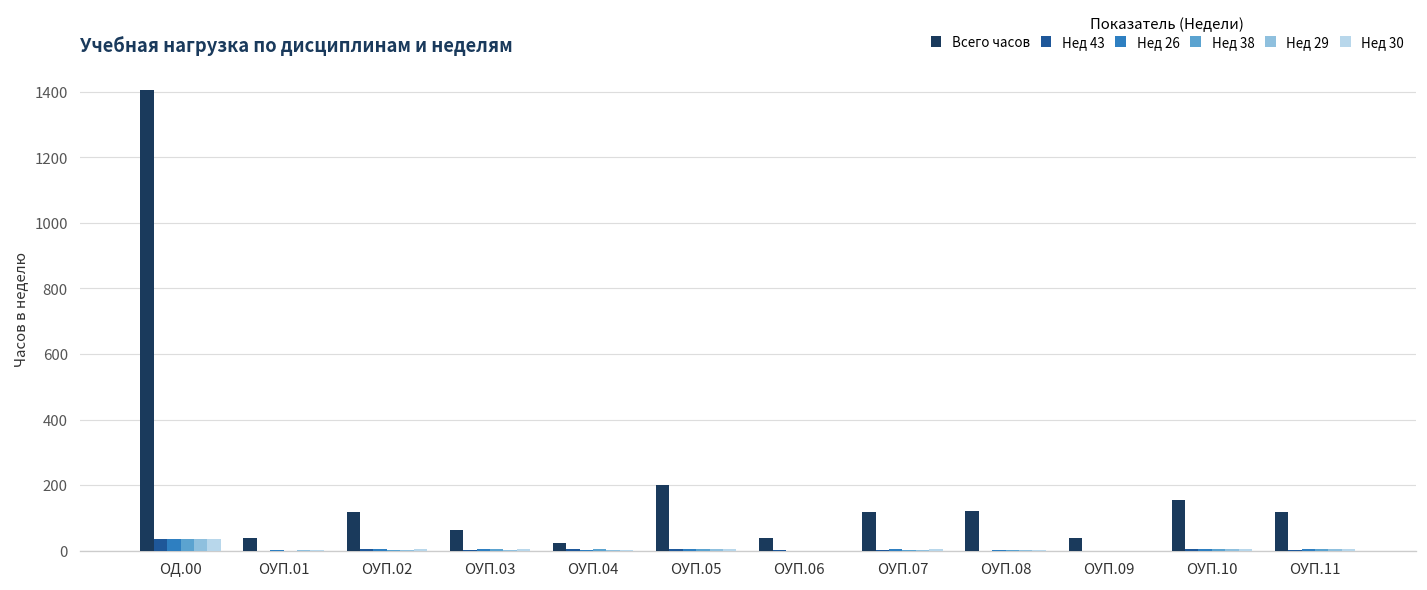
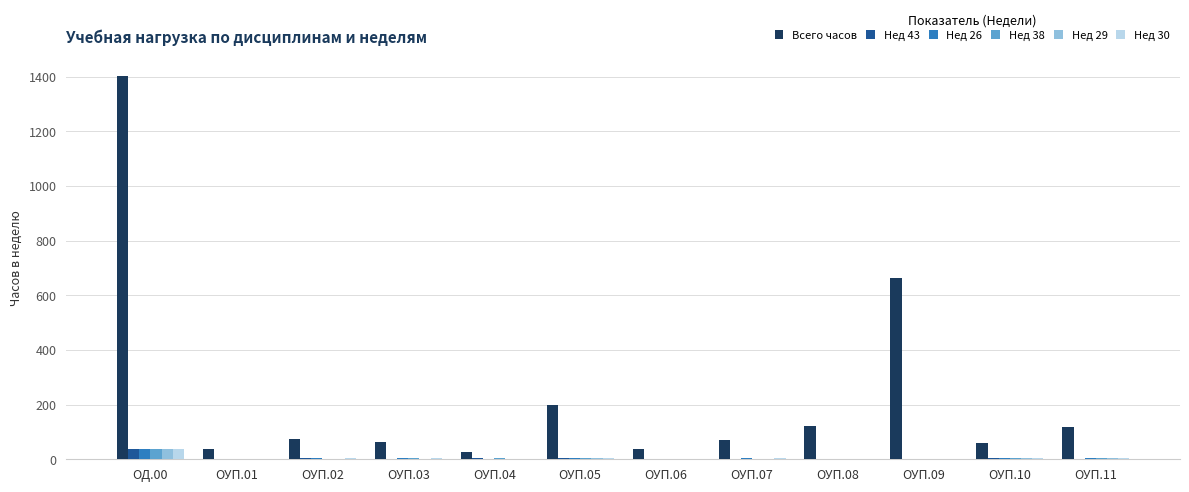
  {
    "Всего часов": {
      "ОД.00": 1400,
      "ОУП.01": 40,
-     "ОУП.02": 120,
+     "ОУП.02": 70,
      "ОУП.03": 60,
      "ОУП.04": 30,
      "ОУП.05": 200,
      "ОУП.06": 40,
-     "ОУП.07": 120,
+     "ОУП.07": 70,
      "ОУП.08": 120,
-     "ОУП.09": 40,
-     "ОУП.10": 160,
+     "ОУП.09": 670,
+     "ОУП.10": 60,
      "ОУП.11": 120
    }
  }
